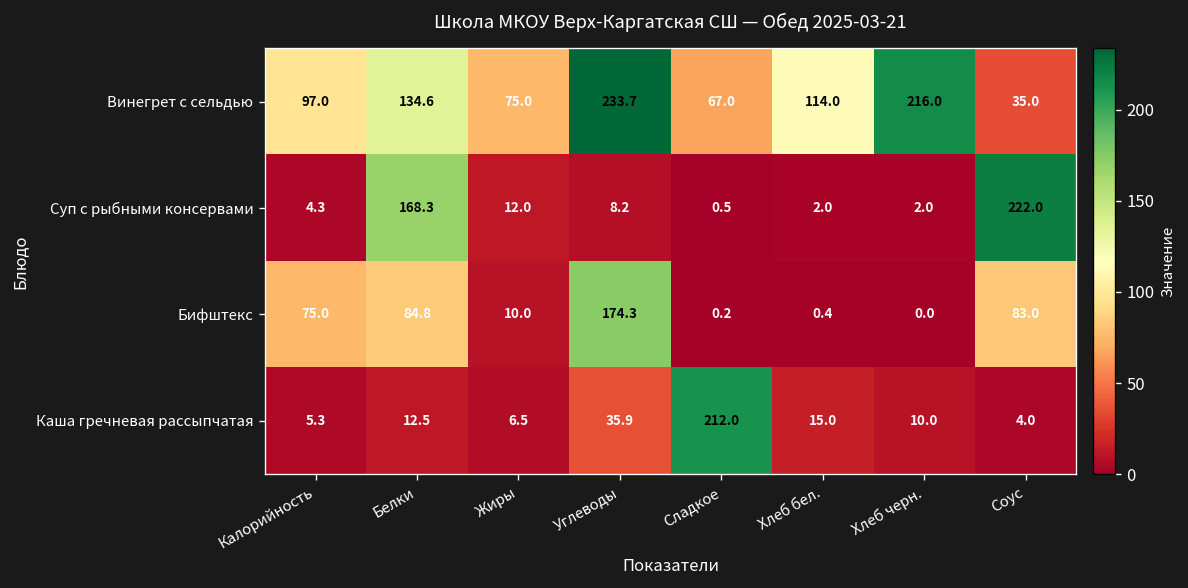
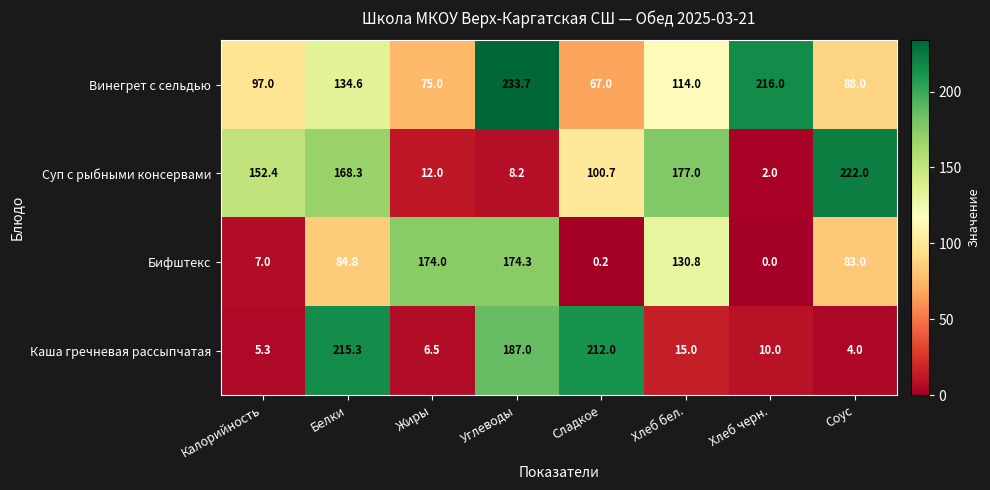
  {
    "Винегрет с сельдью": {
      "Калорийность": 97.0,
      "Белки": 134.6,
      "Жиры": 75.0,
      "Углеводы": 233.7,
      "Сладкое": 67.0,
      "Хлеб бел.": 114.0,
      "Хлеб черн.": 216.0,
-     "Соус": 35.0
+     "Соус": 88.0
    },
    "Суп с рыбными консервами": {
-     "Калорийность": 4.3,
+     "Калорийность": 152.4,
      "Белки": 168.3,
      "Жиры": 12.0,
      "Углеводы": 8.2,
-     "Сладкое": 0.5,
-     "Хлеб бел.": 2.0,
+     "Сладкое": 100.7,
+     "Хлеб бел.": 177.0,
      "Хлеб черн.": 2.0,
      "Соус": 222.0
    },
    "Бифштекс": {
-     "Калорийность": 75.0,
+     "Калорийность": 7.0,
      "Белки": 84.8,
-     "Жиры": 10.0,
+     "Жиры": 174.0,
      "Углеводы": 174.3,
      "Сладкое": 0.2,
-     "Хлеб бел.": 0.4,
+     "Хлеб бел.": 130.8,
      "Хлеб черн.": 0.0,
      "Соус": 83.0
    },
    "Каша гречневая рассыпчатая": {
      "Калорийность": 5.3,
-     "Белки": 12.5,
+     "Белки": 215.3,
      "Жиры": 6.5,
-     "Углеводы": 35.9,
+     "Углеводы": 187.0,
      "Сладкое": 212.0,
      "Хлеб бел.": 15.0,
      "Хлеб черн.": 10.0,
      "Соус": 4.0
    }
  }
